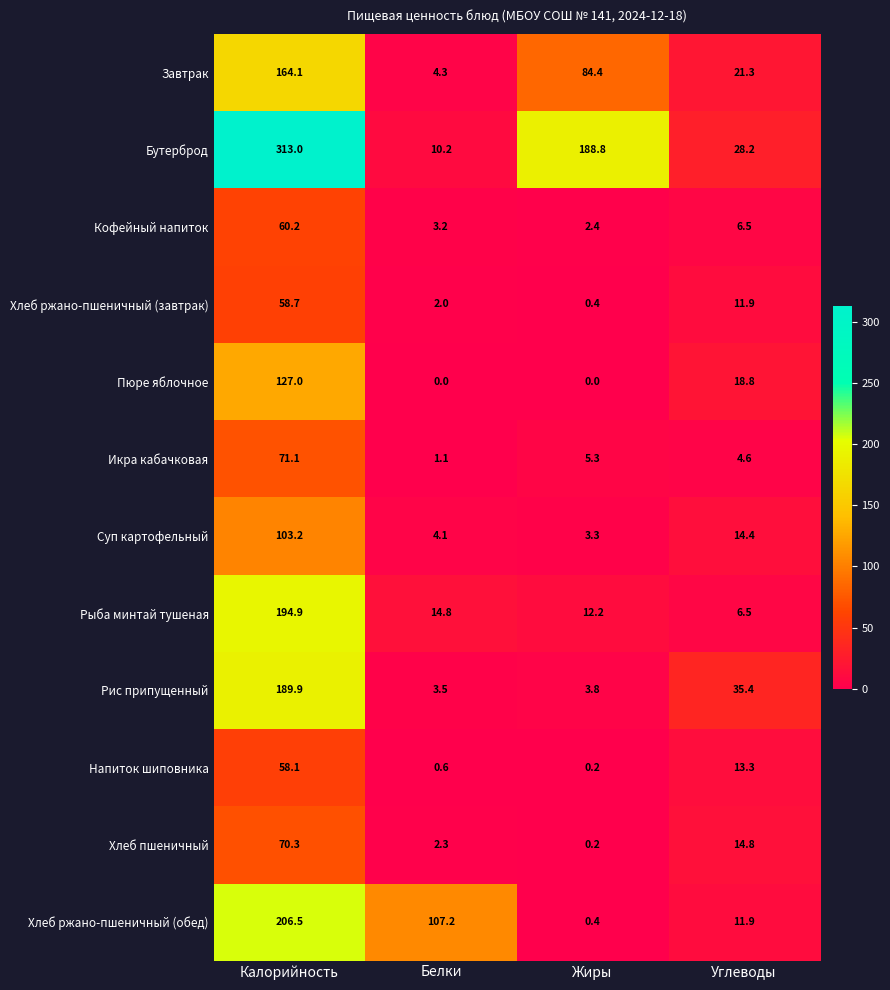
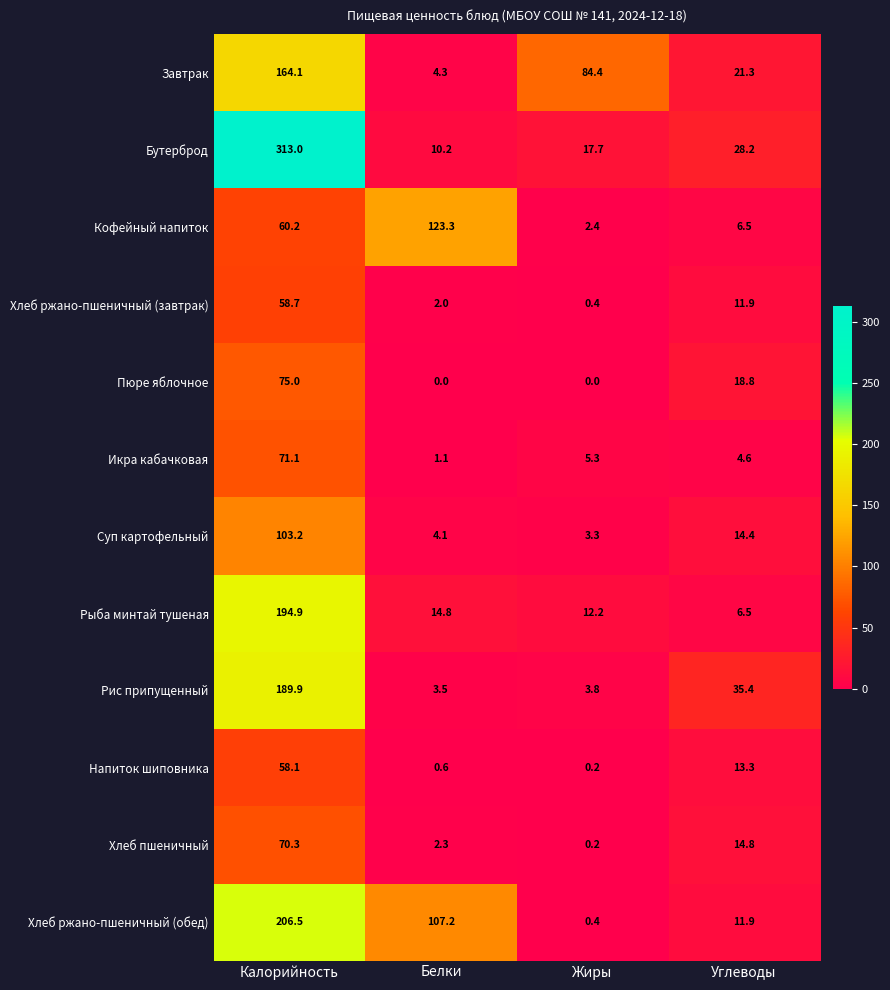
  {
    "Завтрак": {
      "Калорийность": 164.1,
      "Белки": 4.3,
      "Жиры": 84.4,
      "Углеводы": 21.3
    },
    "Бутерброд": {
      "Калорийность": 313.0,
      "Белки": 10.2,
-     "Жиры": 188.8,
+     "Жиры": 17.7,
      "Углеводы": 28.2
    },
    "Кофейный напиток": {
      "Калорийность": 60.2,
-     "Белки": 3.2,
+     "Белки": 123.3,
      "Жиры": 2.4,
      "Углеводы": 6.5
    },
    "Хлеб ржано-пшеничный (завтрак)": {
      "Калорийность": 58.7,
      "Белки": 2.0,
      "Жиры": 0.4,
      "Углеводы": 11.9
    },
    "Пюре яблочное": {
-     "Калорийность": 127.0,
+     "Калорийность": 75.0,
      "Белки": 0.0,
      "Жиры": 0.0,
      "Углеводы": 18.8
    },
    "Икра кабачковая": {
      "Калорийность": 71.1,
      "Белки": 1.1,
      "Жиры": 5.3,
      "Углеводы": 4.6
    },
    "Суп картофельный": {
      "Калорийность": 103.2,
      "Белки": 4.1,
      "Жиры": 3.3,
      "Углеводы": 14.4
    },
    "Рыба минтай тушеная": {
      "Калорийность": 194.9,
      "Белки": 14.8,
      "Жиры": 12.2,
      "Углеводы": 6.5
    },
    "Рис припущенный": {
      "Калорийность": 189.9,
      "Белки": 3.5,
      "Жиры": 3.8,
      "Углеводы": 35.4
    },
    "Напиток шиповника": {
      "Калорийность": 58.1,
      "Белки": 0.6,
      "Жиры": 0.2,
      "Углеводы": 13.3
    },
    "Хлеб пшеничный": {
      "Калорийность": 70.3,
      "Белки": 2.3,
      "Жиры": 0.2,
      "Углеводы": 14.8
    },
    "Хлеб ржано-пшеничный (обед)": {
      "Калорийность": 206.5,
      "Белки": 107.2,
      "Жиры": 0.4,
      "Углеводы": 11.9
    }
  }
